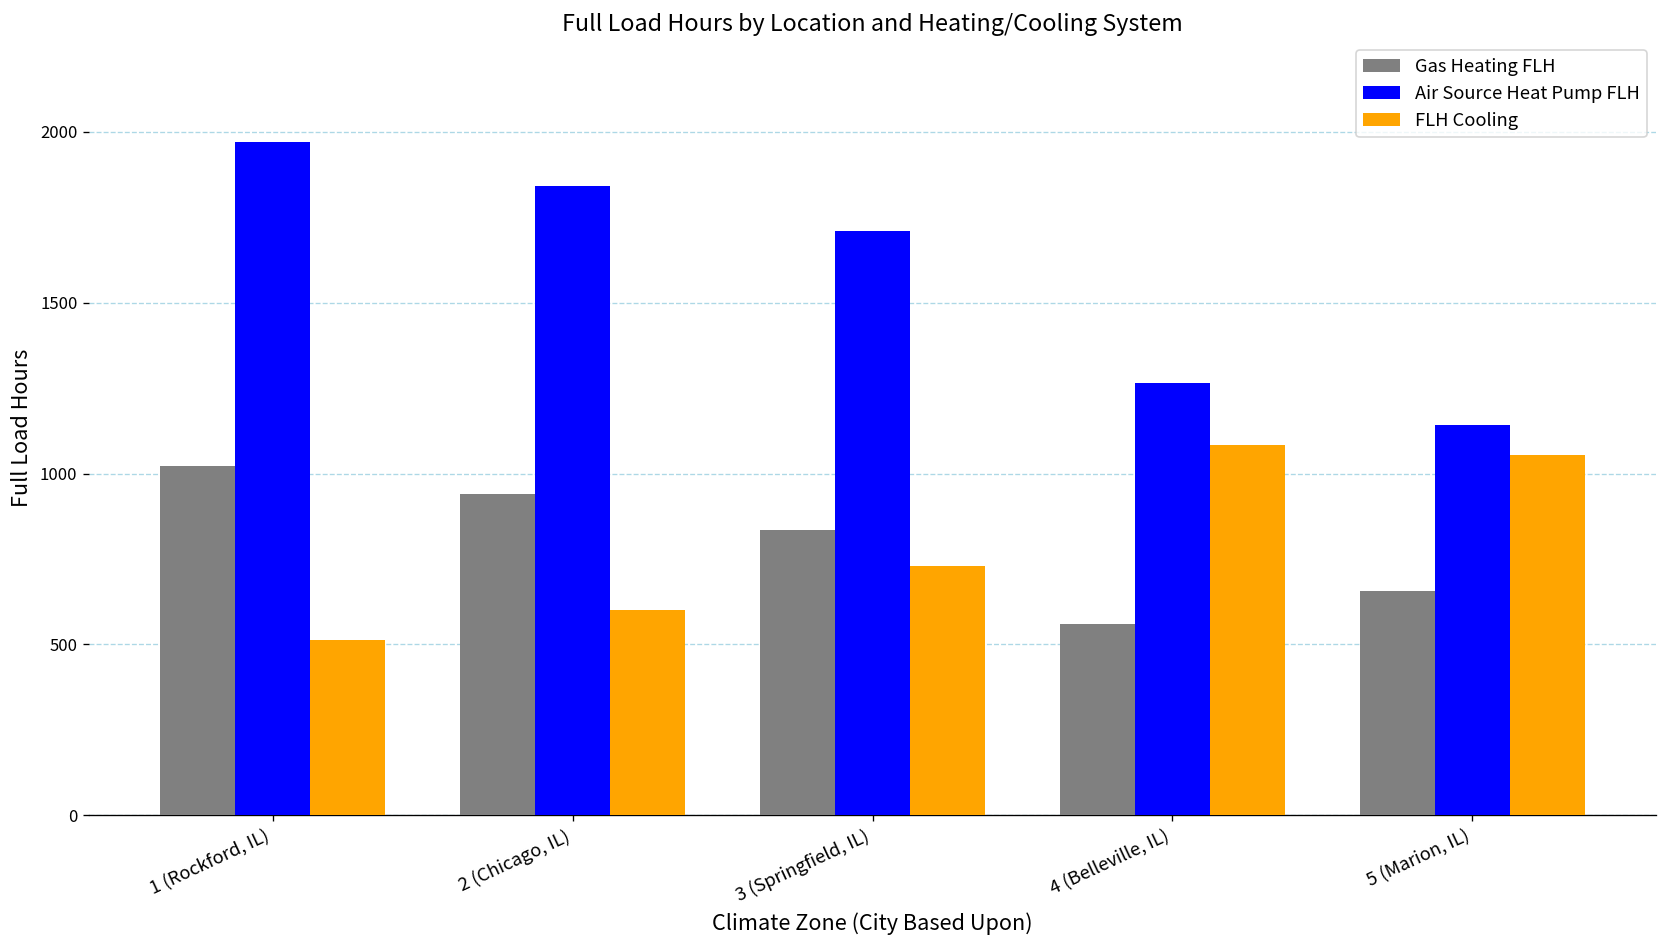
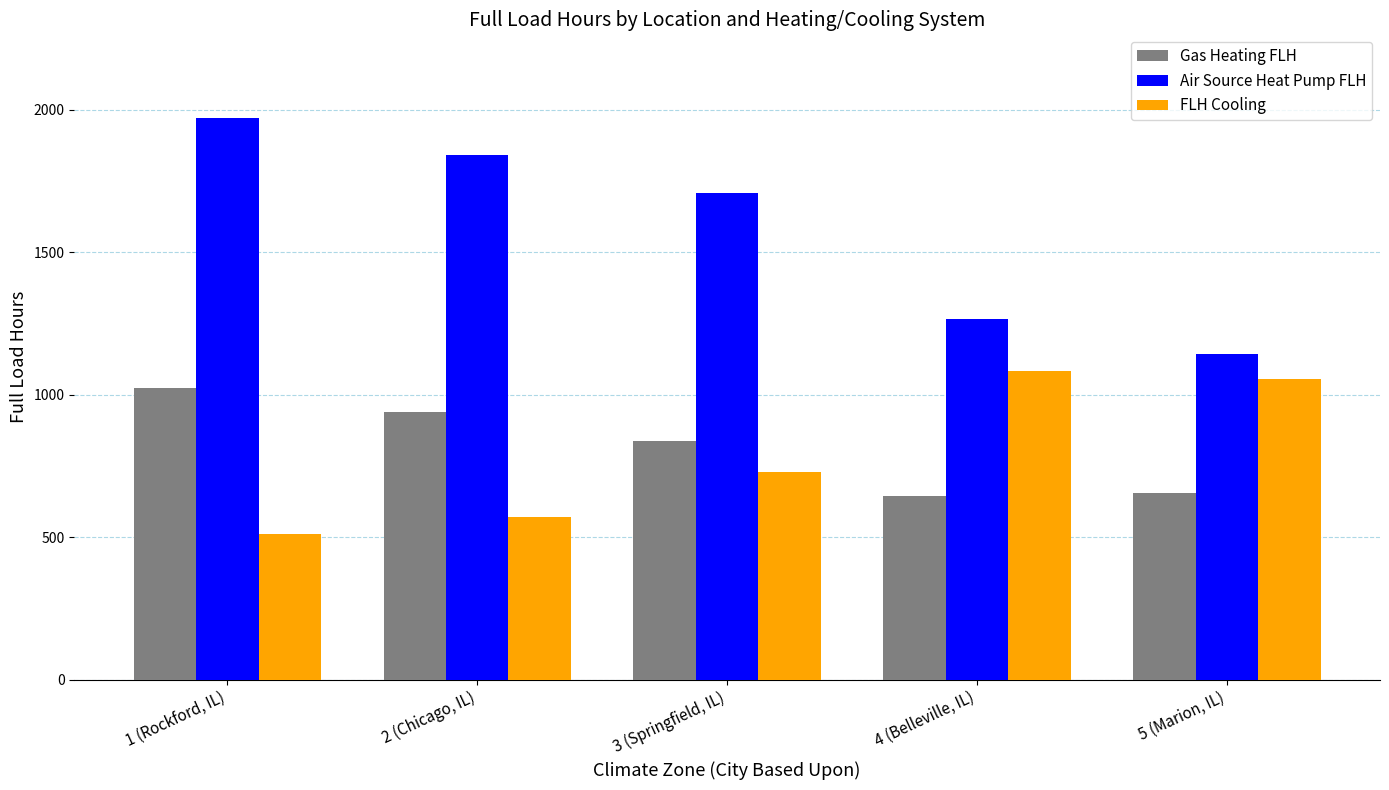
  {
    "Gas Heating FLH": {
      "1 (Rockford, IL)": 1020,
      "2 (Chicago, IL)": 940,
      "3 (Springfield, IL)": 840,
-     "4 (Belleville, IL)": 560,
+     "4 (Belleville, IL)": 650,
      "5 (Marion, IL)": 660
    },
    "Air Source Heat Pump FLH": {
      "1 (Rockford, IL)": 1970,
      "2 (Chicago, IL)": 1840,
      "3 (Springfield, IL)": 1710,
      "4 (Belleville, IL)": 1270,
      "5 (Marion, IL)": 1140
    },
    "FLH Cooling": {
      "1 (Rockford, IL)": 510,
-     "2 (Chicago, IL)": 600,
+     "2 (Chicago, IL)": 570,
      "3 (Springfield, IL)": 730,
      "4 (Belleville, IL)": 1080,
      "5 (Marion, IL)": 1060
    }
  }
